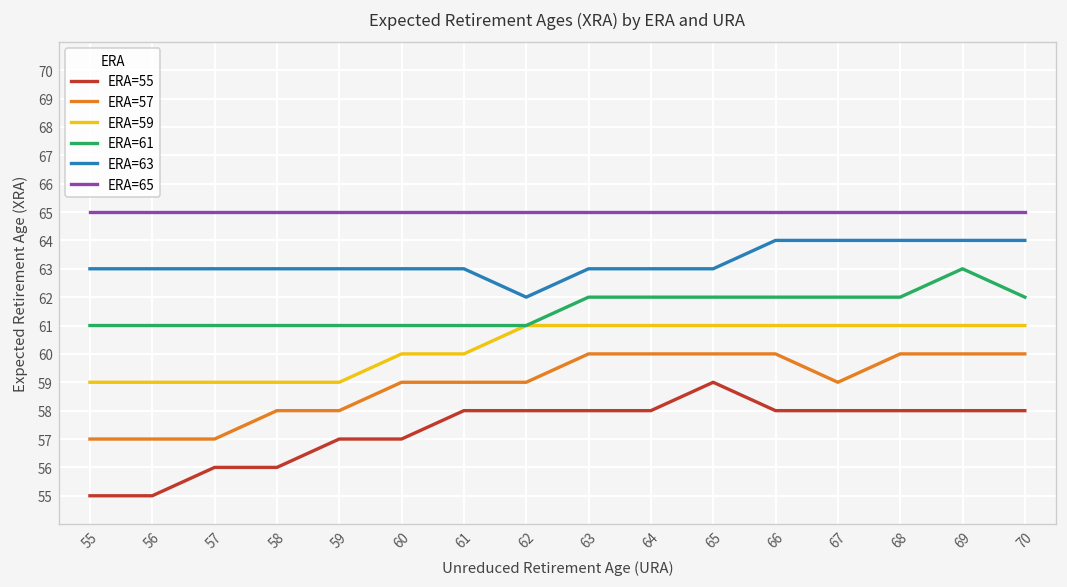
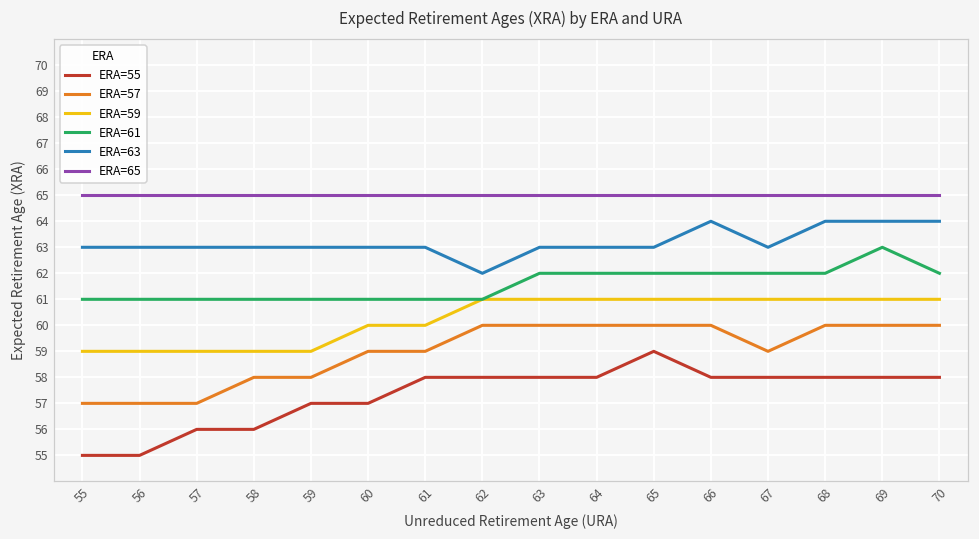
  {
    "ERA=55": {
      "55": 55,
      "56": 55,
      "57": 56,
      "58": 56,
      "59": 57,
      "60": 57,
      "61": 58,
      "62": 58,
      "63": 58,
      "64": 58,
      "65": 59,
      "66": 58,
      "67": 58,
      "68": 58,
      "69": 58,
      "70": 58
    },
    "ERA=57": {
      "55": 57,
      "56": 57,
      "57": 57,
      "58": 58,
      "59": 58,
      "60": 59,
      "61": 59,
-     "62": 59,
+     "62": 60,
      "63": 60,
      "64": 60,
      "65": 60,
      "66": 60,
      "67": 59,
      "68": 60,
      "69": 60,
      "70": 60
    },
    "ERA=59": {
      "55": 59,
      "56": 59,
      "57": 59,
      "58": 59,
      "59": 59,
      "60": 60,
      "61": 60,
      "63": 61,
      "64": 61,
      "65": 61,
      "66": 61,
      "67": 61,
      "68": 61,
      "69": 61,
      "70": 61
    },
    "ERA=61": {
      "55": 61,
      "56": 61,
      "57": 61,
      "58": 61,
      "59": 61,
      "60": 61,
      "61": 61,
      "63": 62,
      "64": 62,
      "65": 62,
      "66": 62,
      "67": 62,
      "68": 62,
      "69": 63,
      "70": 62
    },
    "ERA=63": {
      "55": 63,
      "56": 63,
      "57": 63,
      "58": 63,
      "59": 63,
      "60": 63,
      "61": 63,
      "62": 62,
      "63": 63,
      "64": 63,
      "65": 63,
      "66": 64,
-     "67": 64,
+     "67": 63,
      "68": 64,
      "69": 64,
      "70": 64
    },
    "ERA=65": {
      "55": 65,
      "56": 65,
      "57": 65,
      "58": 65,
      "59": 65,
      "60": 65,
      "61": 65,
      "62": 65,
      "63": 65,
      "64": 65,
      "65": 65,
      "66": 65,
      "67": 65,
      "68": 65,
      "69": 65,
      "70": 65
    }
  }
